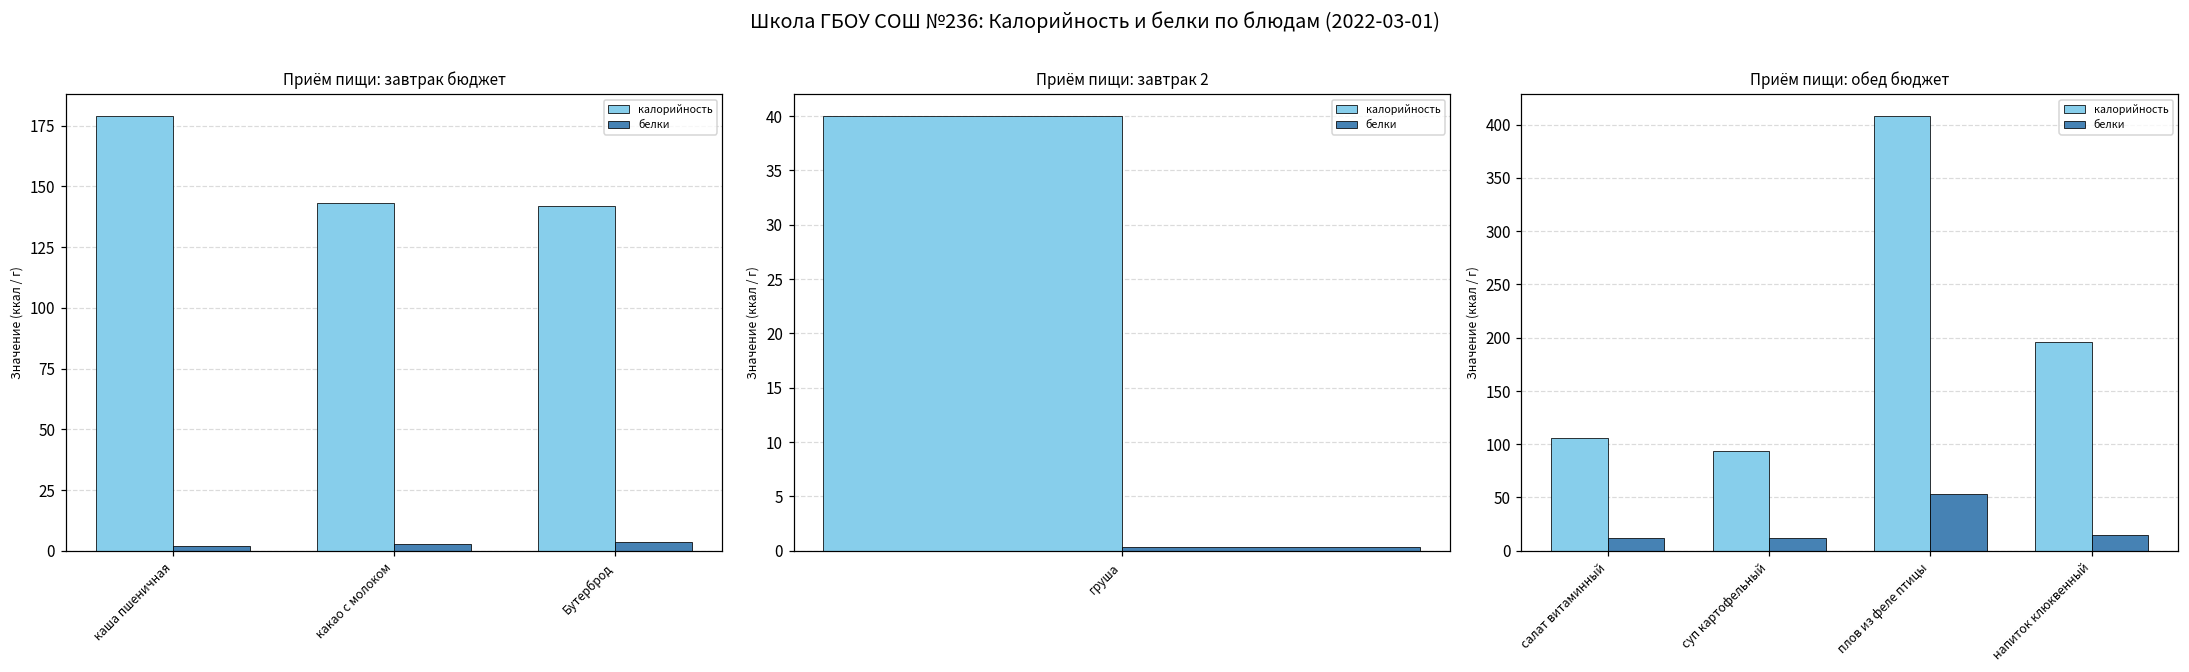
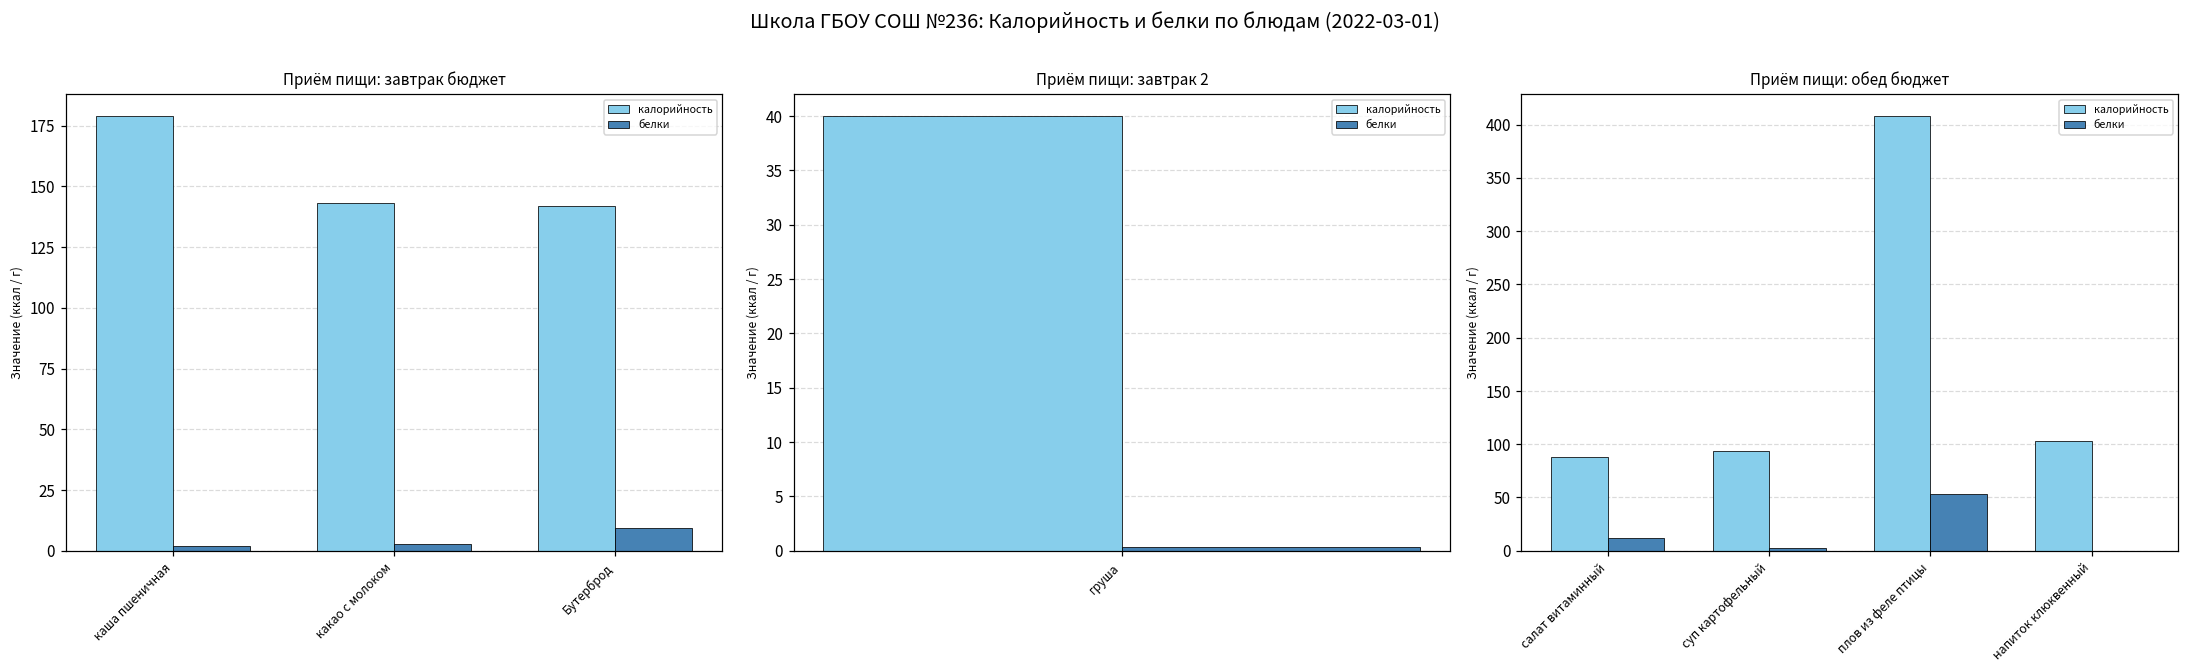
  {
    "Приём пищи: завтрак бюджет": {
      "калорийность": {
        "каша пшеничная": 179,
        "какао с молоком": 143,
        "Бутерброд": 142
      },
      "белки": {
        "каша пшеничная": 2,
        "какао с молоком": 3,
-       "Бутерброд": 4
+       "Бутерброд": 9
      }
    },
    "Приём пищи: обед бюджет": {
      "калорийность": {
-       "салат витаминный": 110,
+       "салат витаминный": 90,
        "суп картофельный": 90,
        "плов из феле птицы": 410,
-       "напиток клюквенный": 200
+       "напиток клюквенный": 100
      },
      "белки": {
        "салат витаминный": 10,
-       "суп картофельный": 10,
+       "суп картофельный": 0,
        "плов из феле птицы": 50,
-       "напиток клюквенный": 10
+       "напиток клюквенный": 0
      }
    }
  }
